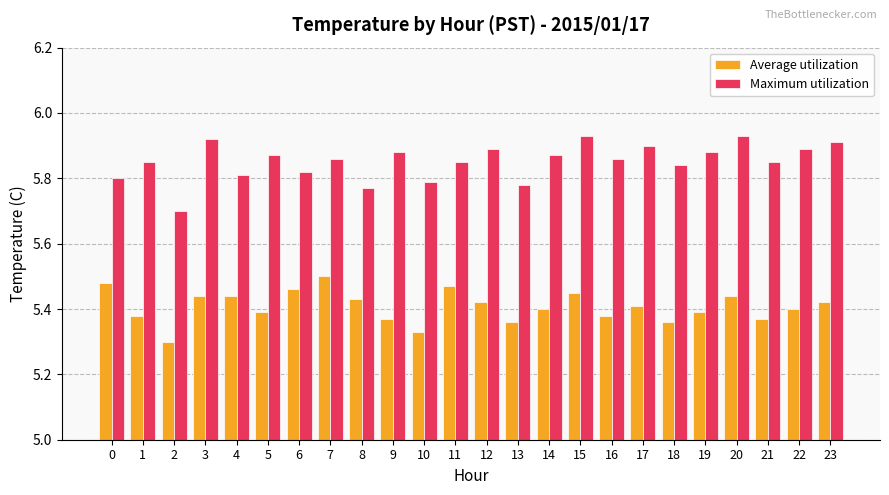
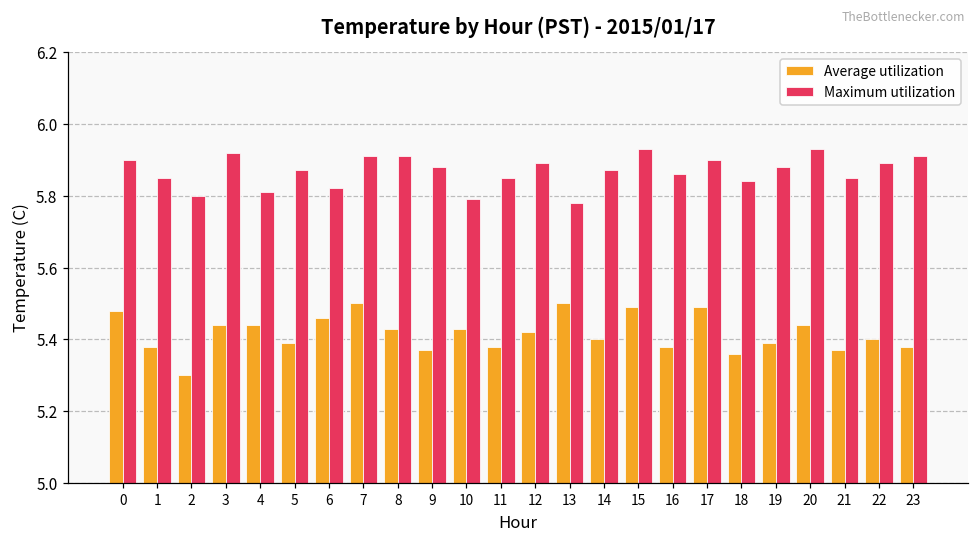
  {
    "Average utilization": {
      "0": 5.48,
      "1": 5.38,
      "2": 5.30,
      "3": 5.44,
      "4": 5.44,
      "5": 5.39,
      "6": 5.46,
      "7": 5.50,
      "8": 5.43,
      "9": 5.37,
-     "10": 5.33,
-     "11": 5.47,
+     "10": 5.43,
+     "11": 5.38,
      "12": 5.42,
-     "13": 5.36,
+     "13": 5.50,
      "14": 5.40,
-     "15": 5.45,
+     "15": 5.49,
      "16": 5.38,
-     "17": 5.41,
+     "17": 5.49,
      "18": 5.36,
      "19": 5.39,
      "20": 5.44,
      "21": 5.37,
      "22": 5.40,
-     "23": 5.42
+     "23": 5.38
    },
    "Maximum utilization": {
-     "0": 5.8,
+     "0": 5.9,
      "1": 5.85,
-     "2": 5.7,
+     "2": 5.8,
      "3": 5.92,
      "4": 5.81,
      "5": 5.87,
      "6": 5.82,
-     "7": 5.86,
-     "8": 5.77,
+     "7": 5.91,
+     "8": 5.91,
      "9": 5.88,
      "10": 5.79,
      "11": 5.85,
      "12": 5.89,
      "13": 5.78,
      "14": 5.87,
      "15": 5.93,
      "16": 5.86,
      "17": 5.90,
      "18": 5.84,
      "19": 5.88,
      "20": 5.93,
      "21": 5.85,
      "22": 5.89,
      "23": 5.91
    }
  }
